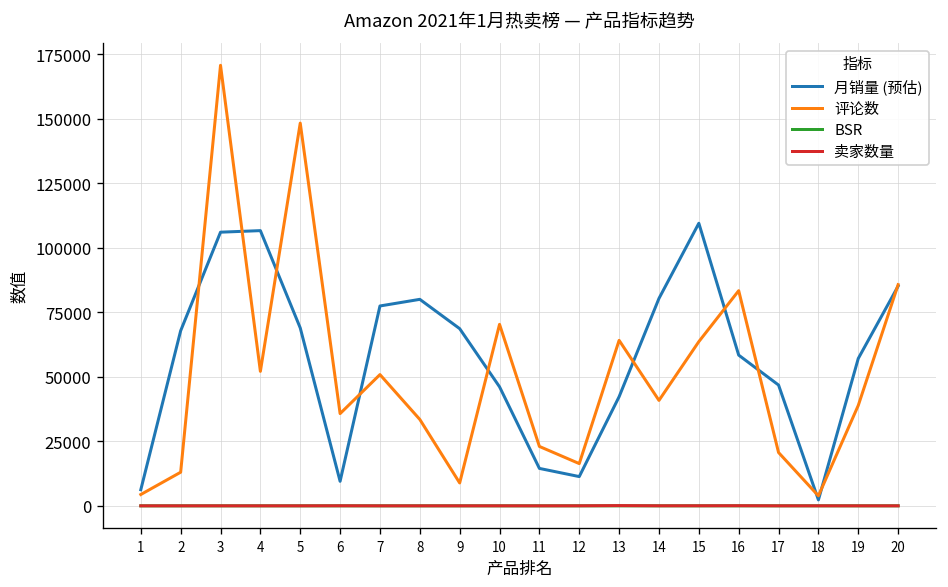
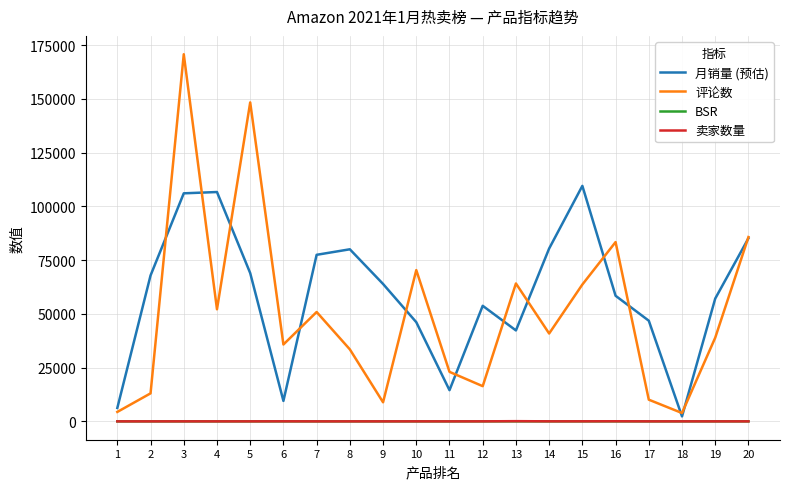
  {
    "月销量 (预估)": {
      "1": 6000,
      "2": 68000,
      "3": 106000,
      "4": 107000,
      "5": 69000,
      "6": 10000,
      "7": 77000,
      "8": 80000,
-     "9": 69000,
+     "9": 64000,
      "10": 46000,
      "11": 15000,
-     "12": 11000,
+     "12": 54000,
      "13": 42000,
      "14": 80000,
      "15": 110000,
      "16": 58000,
      "17": 47000,
      "18": 2000,
      "19": 57000
    },
    "评论数": {
      "1": 4000,
      "2": 13000,
      "3": 171000,
      "4": 52000,
      "5": 148000,
      "6": 36000,
      "7": 51000,
      "8": 33000,
      "9": 9000,
      "10": 70000,
      "11": 23000,
      "12": 16000,
      "13": 64000,
      "14": 41000,
      "15": 64000,
      "16": 83000,
-     "17": 21000,
+     "17": 10000,
      "18": 4000,
      "19": 39000
    },
    "卖家数量": {
      "1": 0,
      "2": 0,
      "3": 0,
      "4": 0,
      "5": 0,
      "6": 0,
      "7": 0,
      "8": 0,
      "9": 0,
      "10": 0,
      "11": 0,
      "12": 0,
      "13": 0,
      "14": 0,
      "15": 0,
      "16": 0,
      "17": 0,
      "18": 0,
      "19": 0,
      "20": 0
    }
  }
